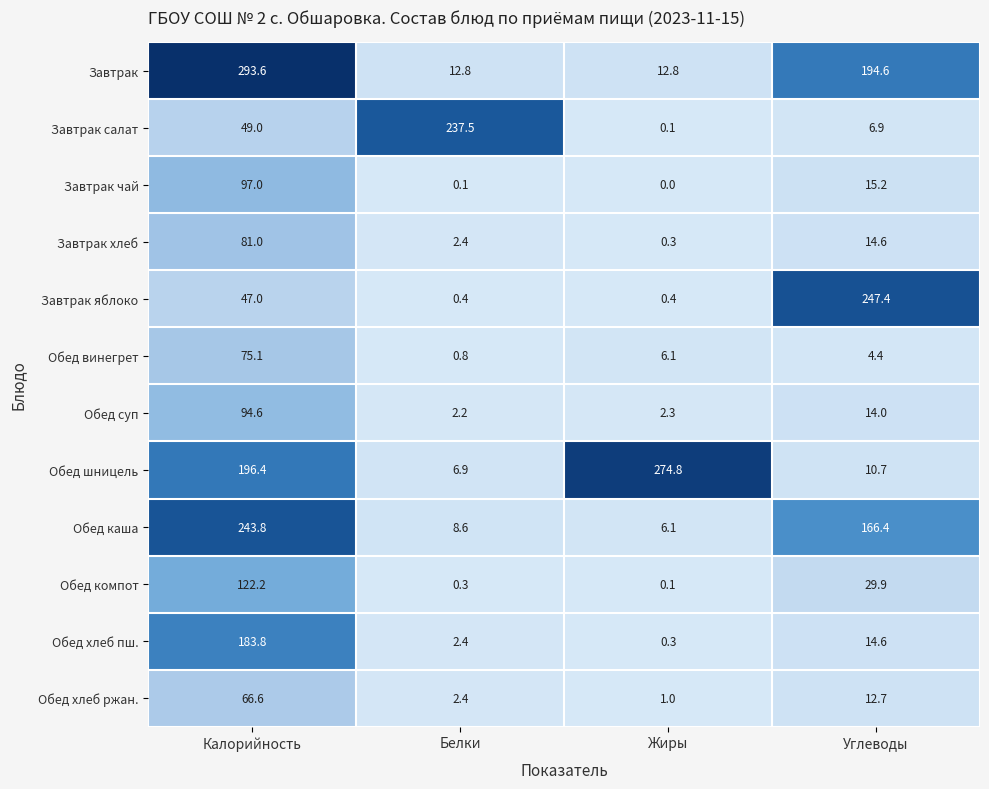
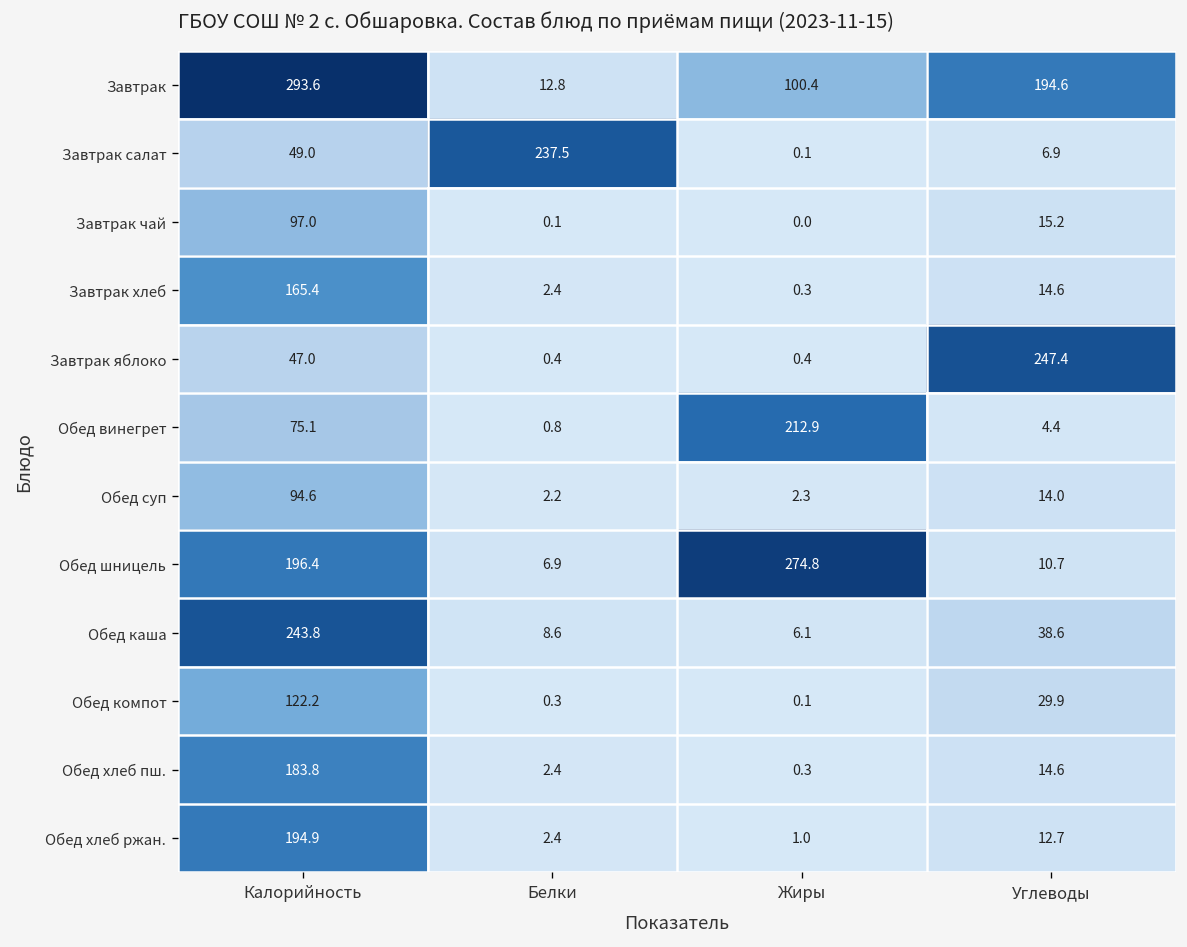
  {
    "Завтрак": {
      "Калорийность": 293.6,
      "Белки": 12.8,
-     "Жиры": 12.8,
+     "Жиры": 100.4,
      "Углеводы": 194.6
    },
    "Завтрак салат": {
      "Калорийность": 49.0,
      "Белки": 237.5,
      "Жиры": 0.1,
      "Углеводы": 6.9
    },
    "Завтрак чай": {
      "Калорийность": 97.0,
      "Белки": 0.1,
      "Жиры": 0.0,
      "Углеводы": 15.2
    },
    "Завтрак хлеб": {
-     "Калорийность": 81.0,
+     "Калорийность": 165.4,
      "Белки": 2.4,
      "Жиры": 0.3,
      "Углеводы": 14.6
    },
    "Завтрак яблоко": {
      "Калорийность": 47.0,
      "Белки": 0.4,
      "Жиры": 0.4,
      "Углеводы": 247.4
    },
    "Обед винегрет": {
      "Калорийность": 75.1,
      "Белки": 0.8,
-     "Жиры": 6.1,
+     "Жиры": 212.9,
      "Углеводы": 4.4
    },
    "Обед суп": {
      "Калорийность": 94.6,
      "Белки": 2.2,
      "Жиры": 2.3,
      "Углеводы": 14.0
    },
    "Обед шницель": {
      "Калорийность": 196.4,
      "Белки": 6.9,
      "Жиры": 274.8,
      "Углеводы": 10.7
    },
    "Обед каша": {
      "Калорийность": 243.8,
      "Белки": 8.6,
      "Жиры": 6.1,
-     "Углеводы": 166.4
+     "Углеводы": 38.6
    },
    "Обед компот": {
      "Калорийность": 122.2,
      "Белки": 0.3,
      "Жиры": 0.1,
      "Углеводы": 29.9
    },
    "Обед хлеб пш.": {
      "Калорийность": 183.8,
      "Белки": 2.4,
      "Жиры": 0.3,
      "Углеводы": 14.6
    },
    "Обед хлеб ржан.": {
-     "Калорийность": 66.6,
+     "Калорийность": 194.9,
      "Белки": 2.4,
      "Жиры": 1.0,
      "Углеводы": 12.7
    }
  }
